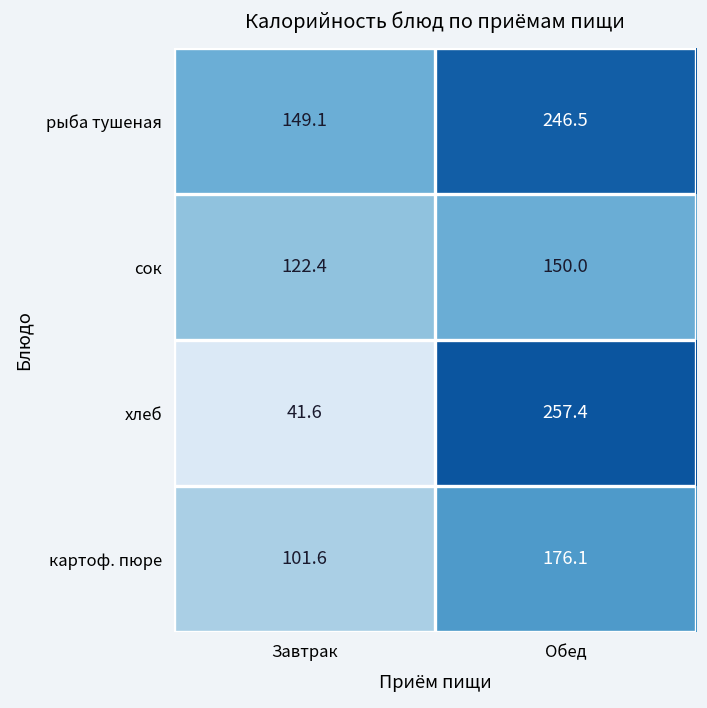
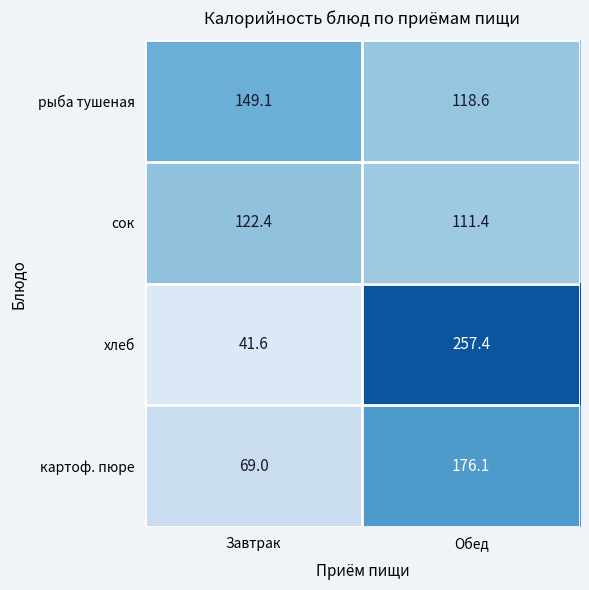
  {
    "рыба тушеная": {
      "Завтрак": 149.1,
-     "Обед": 246.5
+     "Обед": 118.6
    },
    "сок": {
      "Завтрак": 122.4,
-     "Обед": 150.0
+     "Обед": 111.4
    },
    "хлеб": {
      "Завтрак": 41.6,
      "Обед": 257.4
    },
    "картоф. пюре": {
-     "Завтрак": 101.6,
+     "Завтрак": 69.0,
      "Обед": 176.1
    }
  }
